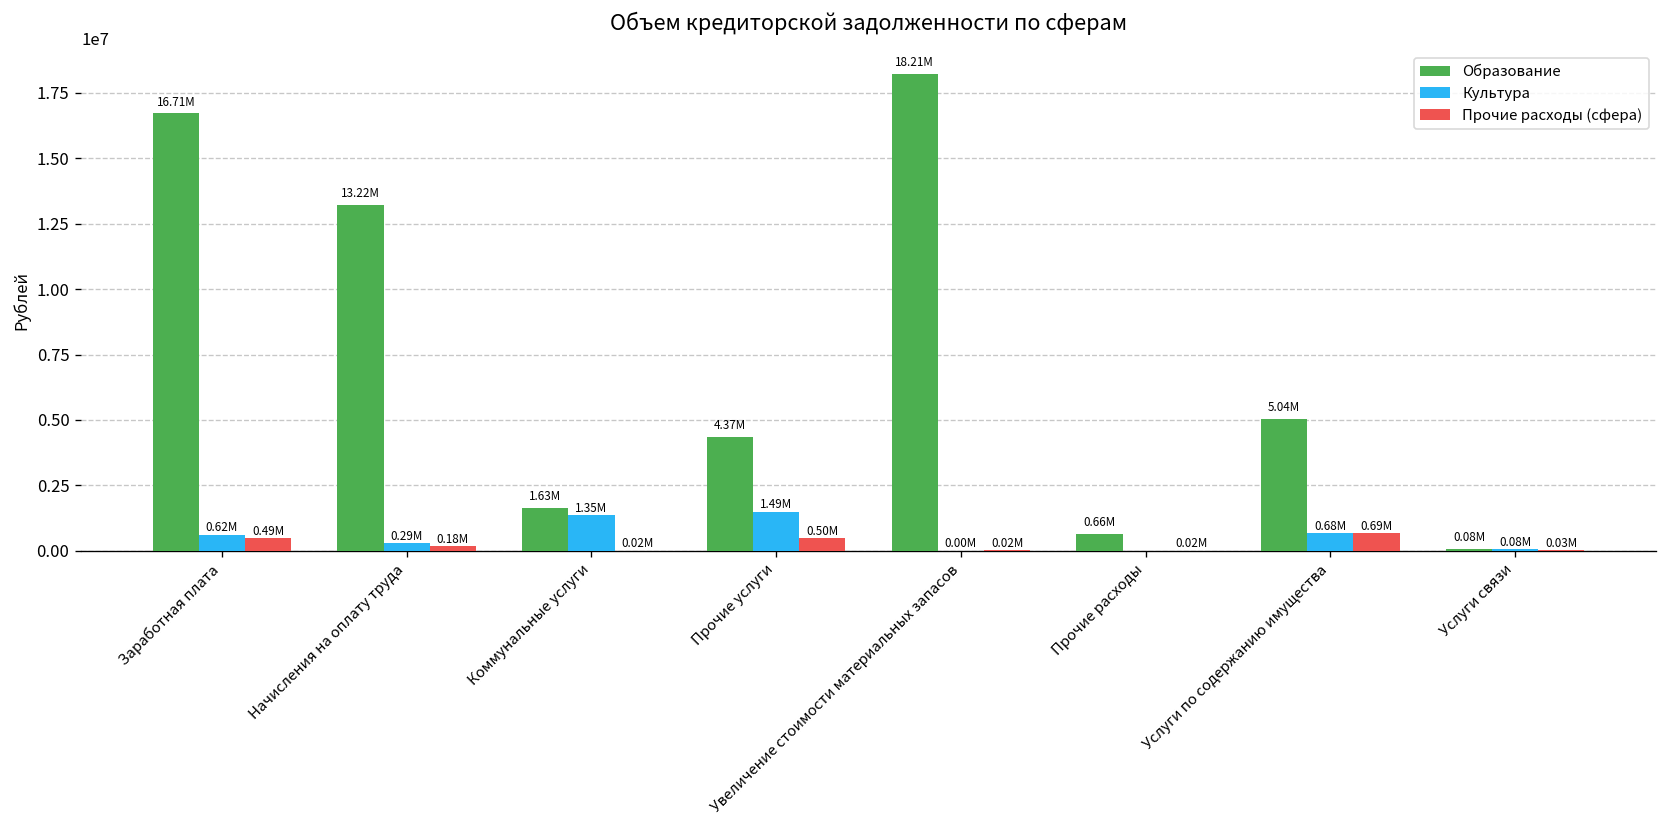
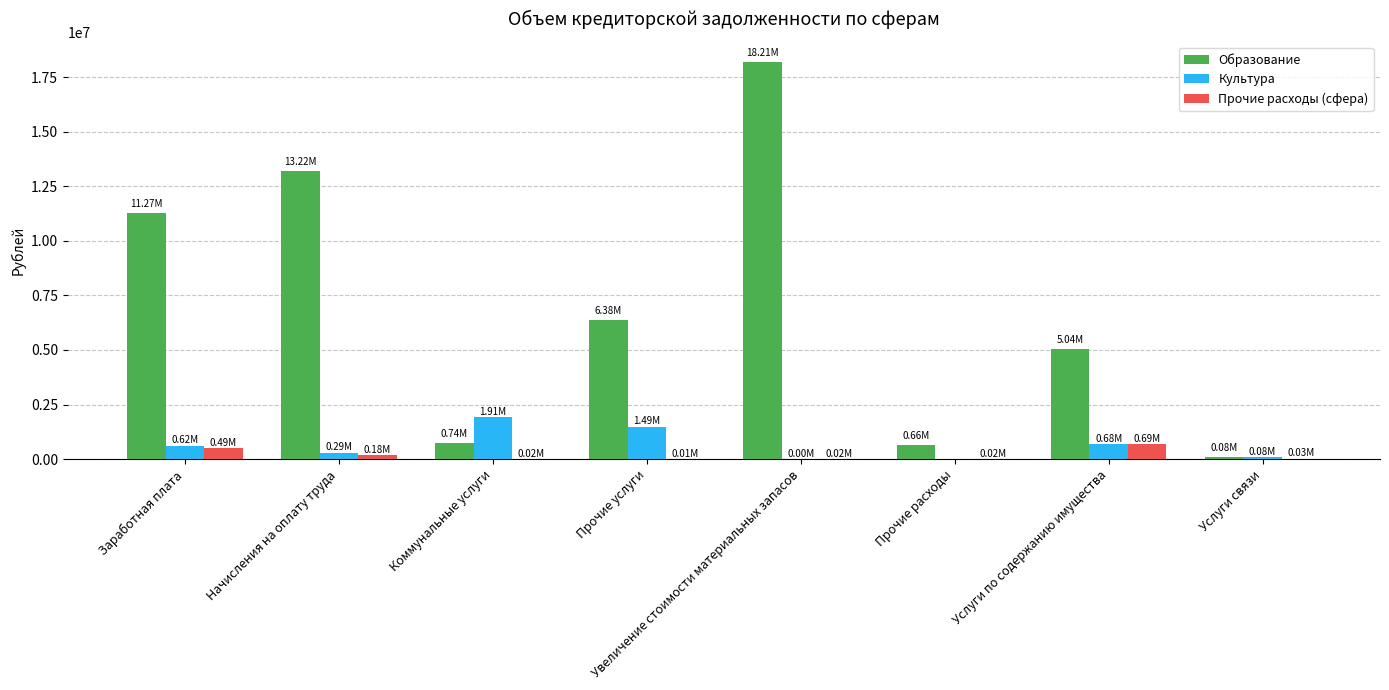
  {
    "Образование": {
-     "Заработная плата": "16.71M",
+     "Заработная плата": "11.27M",
      "Начисления на оплату труда": "13.22M",
-     "Коммунальные услуги": "1.63M",
-     "Прочие услуги": "4.37M",
+     "Коммунальные услуги": "0.74M",
+     "Прочие услуги": "6.38M",
      "Увеличение стоимости материальных запасов": "18.21M",
      "Прочие расходы": "0.66M",
      "Услуги по содержанию имущества": "5.04M",
      "Услуги связи": "0.08M"
    },
    "Культура": {
      "Заработная плата": "0.62M",
      "Начисления на оплату труда": "0.29M",
-     "Коммунальные услуги": "1.35M",
+     "Коммунальные услуги": "1.91M",
      "Прочие услуги": "1.49M",
      "Услуги по содержанию имущества": "0.68M",
      "Услуги связи": "0.08M"
    },
    "Прочие расходы (сфера)": {
      "Заработная плата": "0.49M",
      "Начисления на оплату труда": "0.18M",
      "Коммунальные услуги": "0.02M",
-     "Прочие услуги": "0.50M",
+     "Прочие услуги": "0.01M",
      "Увеличение стоимости материальных запасов": "0.02M",
      "Прочие расходы": "0.02M",
      "Услуги по содержанию имущества": "0.69M",
      "Услуги связи": "0.03M"
    }
  }
